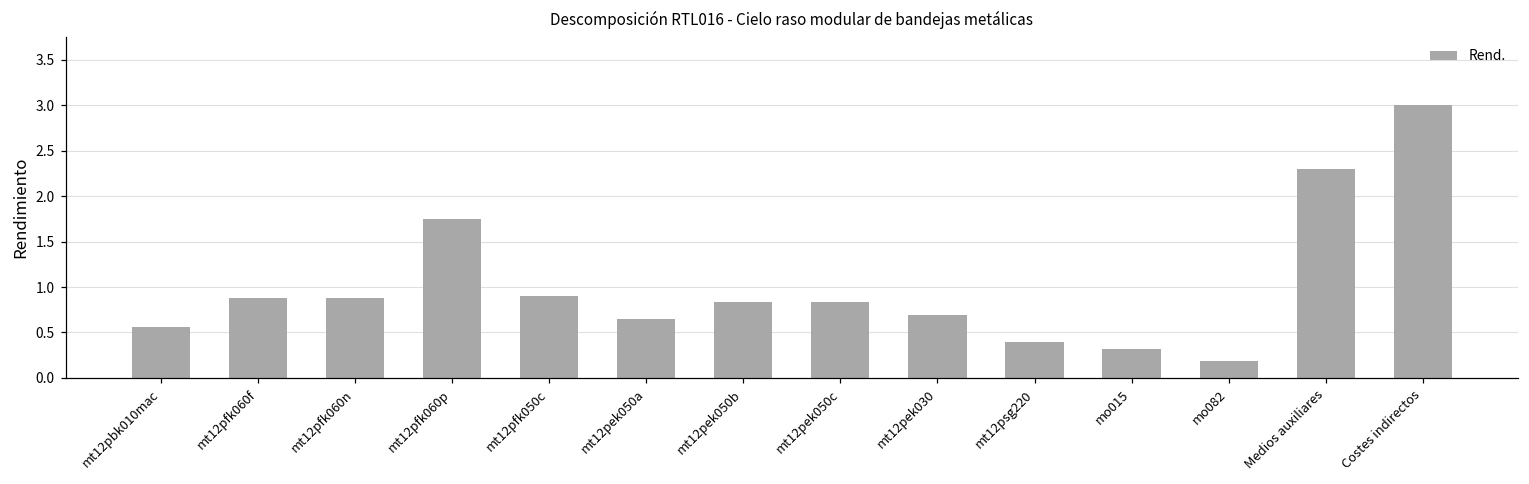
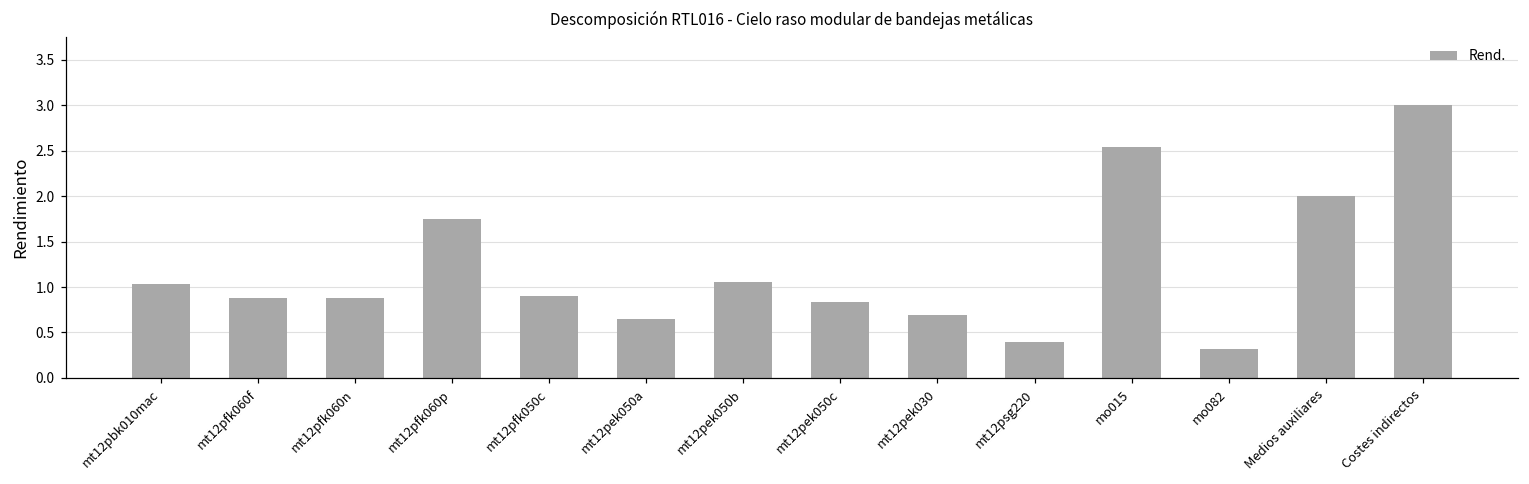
  {
-   "mt12pbk010mac": 0.6,
+   "mt12pbk010mac": 1.0,
    "mt12pfk060f": 0.9,
    "mt12pfk060n": 0.9,
    "mt12pfk060p": 1.8,
    "mt12pfk050c": 0.9,
    "mt12pek050a": 0.7,
-   "mt12pek050b": 0.8,
+   "mt12pek050b": 1.1,
    "mt12pek050c": 0.8,
    "mt12pek030": 0.7,
    "mt12psg220": 0.4,
-   "mo015": 0.3,
-   "mo082": 0.2,
-   "Medios auxiliares": 2.3,
+   "mo015": 2.5,
+   "mo082": 0.3,
+   "Medios auxiliares": 2.0,
    "Costes indirectos": 3.0
  }
